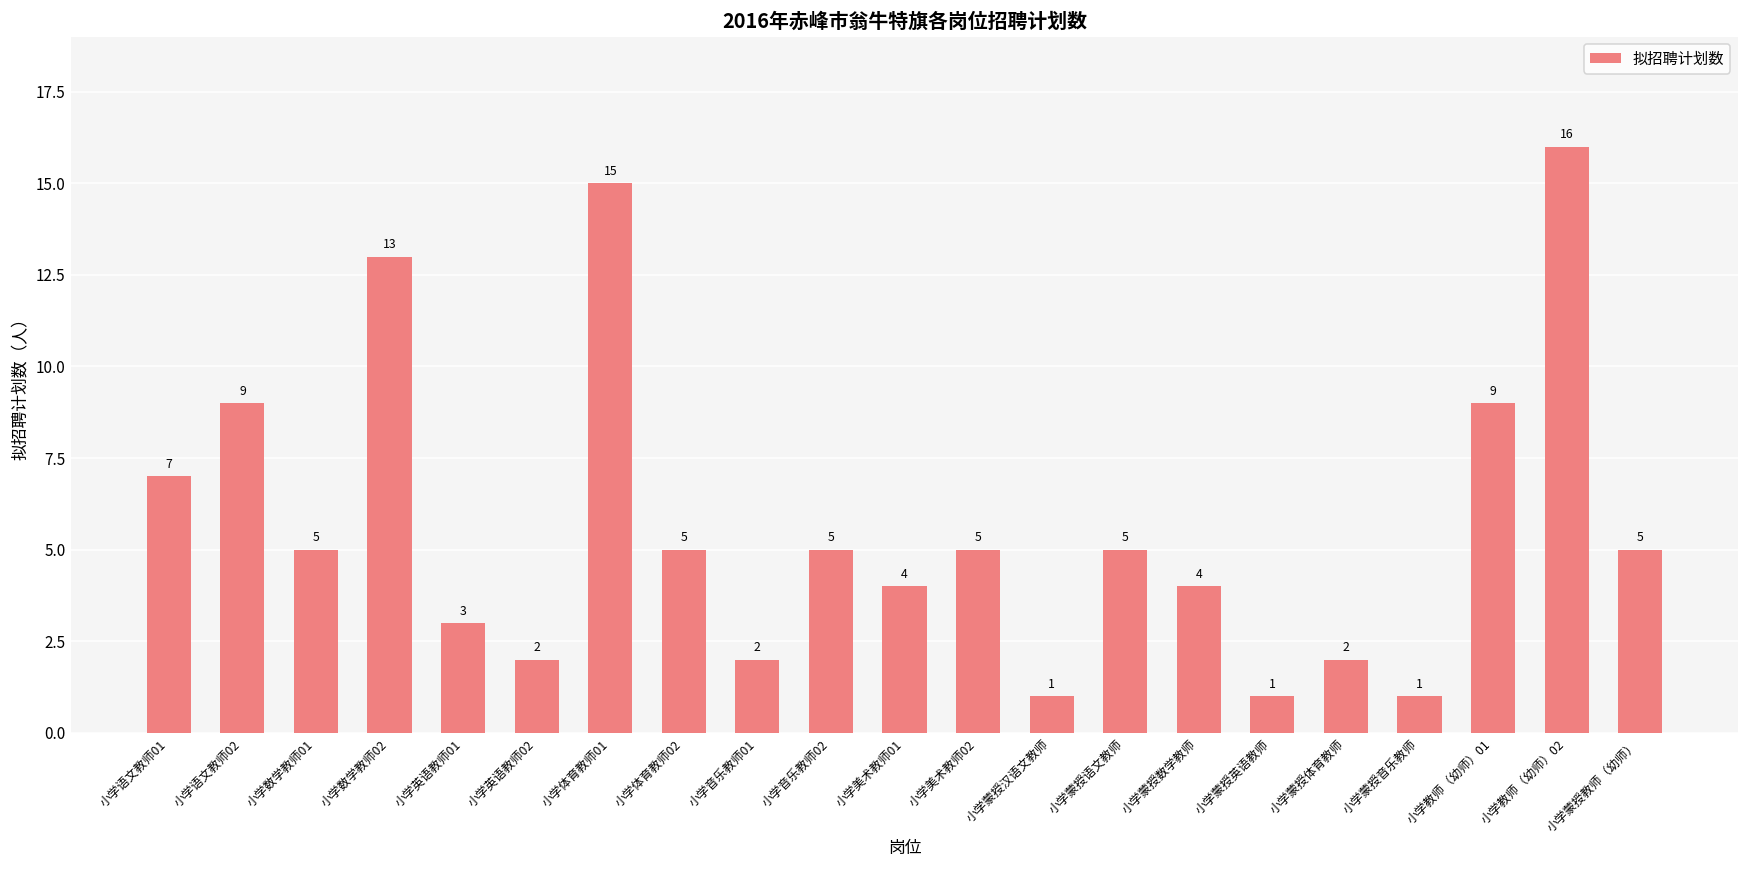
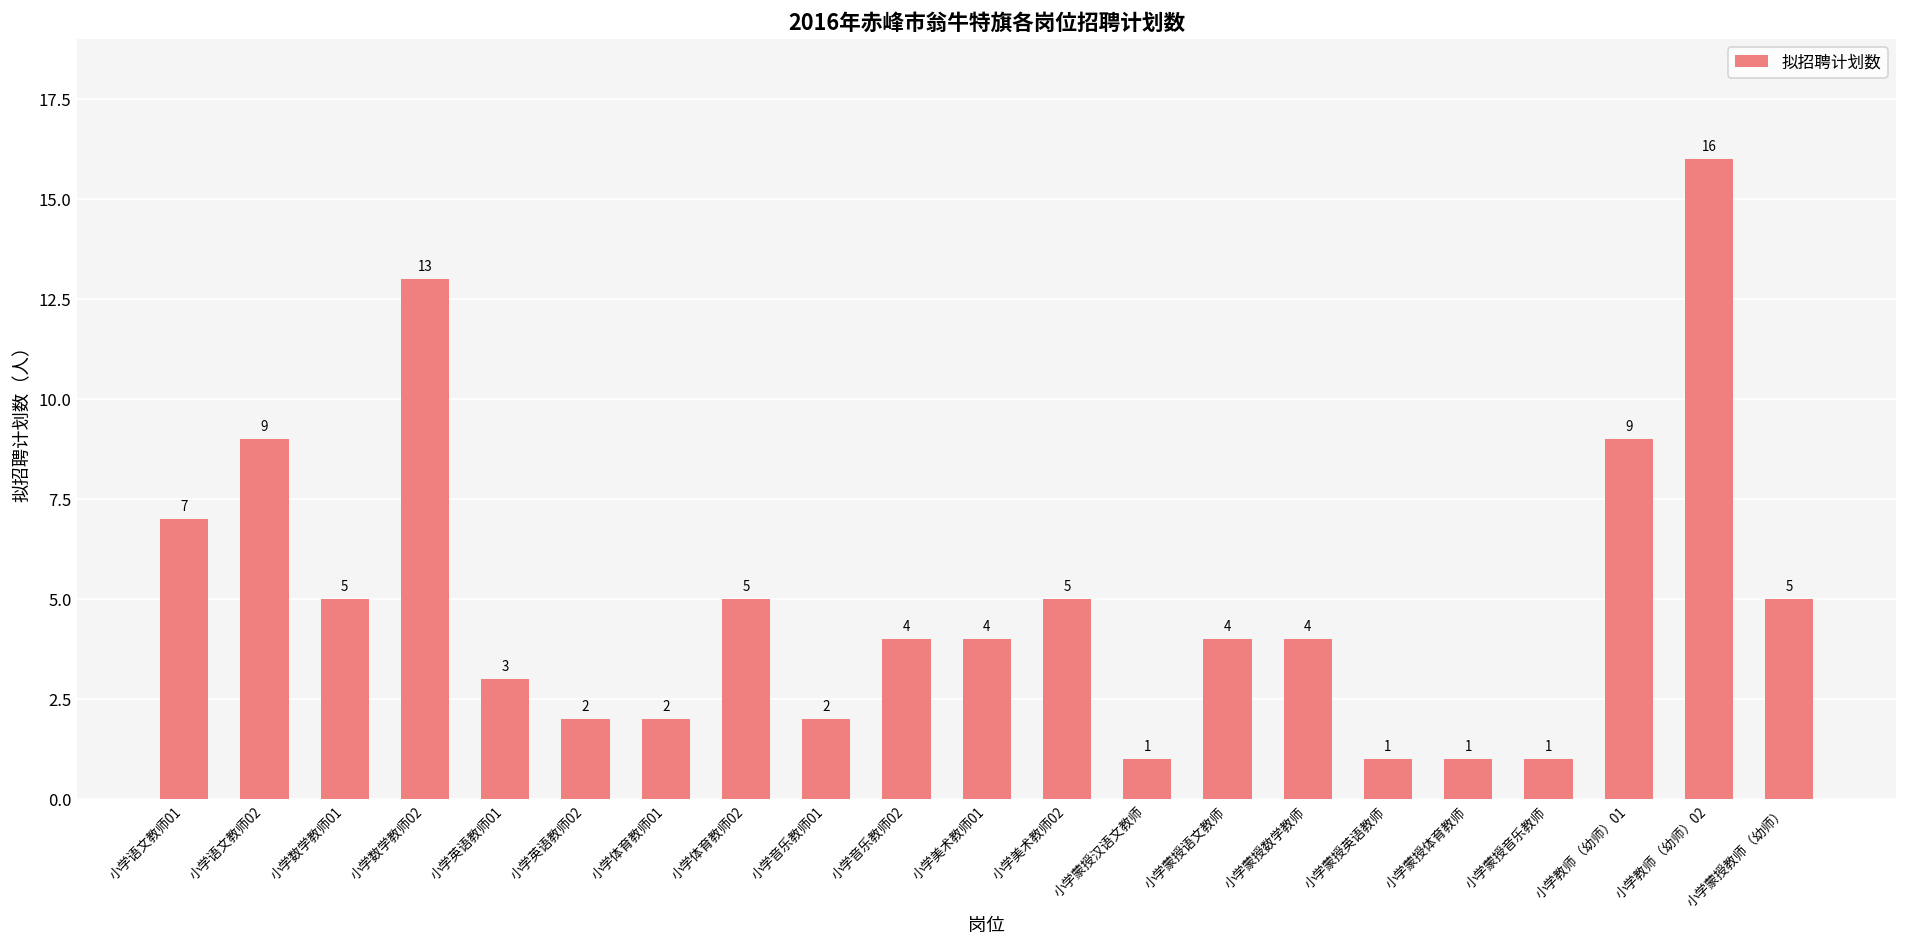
  {
    "小学语文教师01": 7,
    "小学语文教师02": 9,
    "小学数学教师01": 5,
    "小学数学教师02": 13,
    "小学英语教师01": 3,
    "小学英语教师02": 2,
-   "小学体育教师01": 15,
+   "小学体育教师01": 2,
    "小学体育教师02": 5,
    "小学音乐教师01": 2,
-   "小学音乐教师02": 5,
+   "小学音乐教师02": 4,
    "小学美术教师01": 4,
    "小学美术教师02": 5,
    "小学蒙授汉语文教师": 1,
-   "小学蒙授语文教师": 5,
+   "小学蒙授语文教师": 4,
    "小学蒙授数学教师": 4,
    "小学蒙授英语教师": 1,
-   "小学蒙授体育教师": 2,
+   "小学蒙授体育教师": 1,
    "小学蒙授音乐教师": 1,
    "小学教师（幼师）01": 9,
    "小学教师（幼师）02": 16,
    "小学蒙授教师（幼师）": 5
  }
